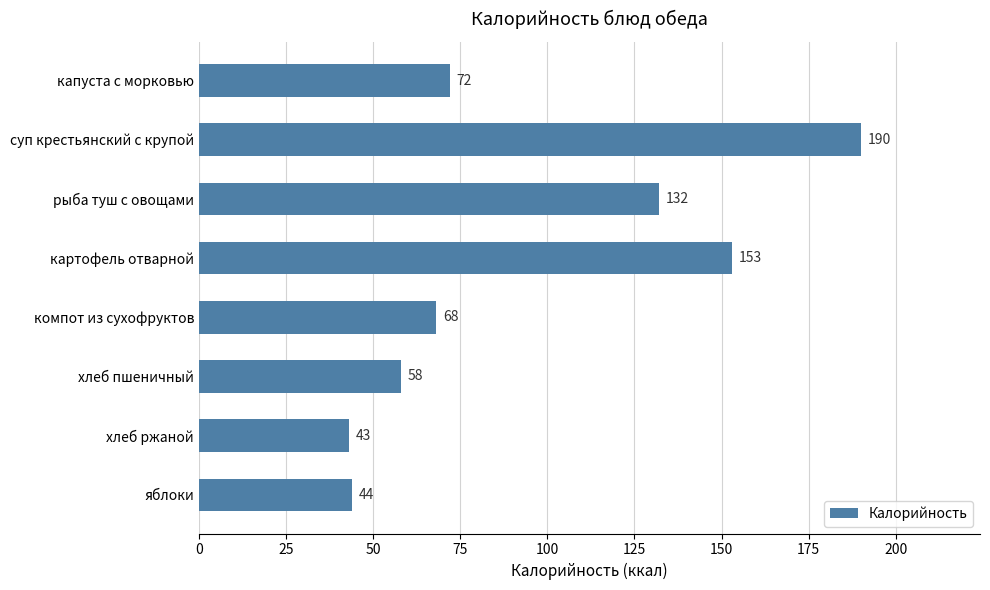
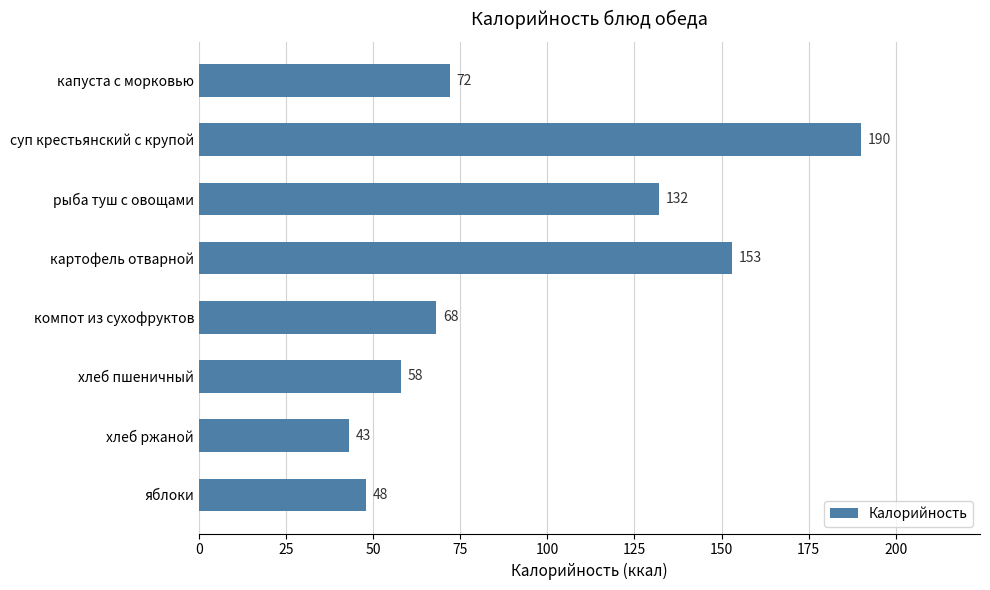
  {
    "капуста с морковью": 72,
    "суп крестьянский с крупой": 190,
    "рыба туш с овощами": 132,
    "картофель отварной": 153,
    "компот из сухофруктов": 68,
    "хлеб пшеничный": 58,
    "хлеб ржаной": 43,
-   "яблоки": 44
+   "яблоки": 48
  }
